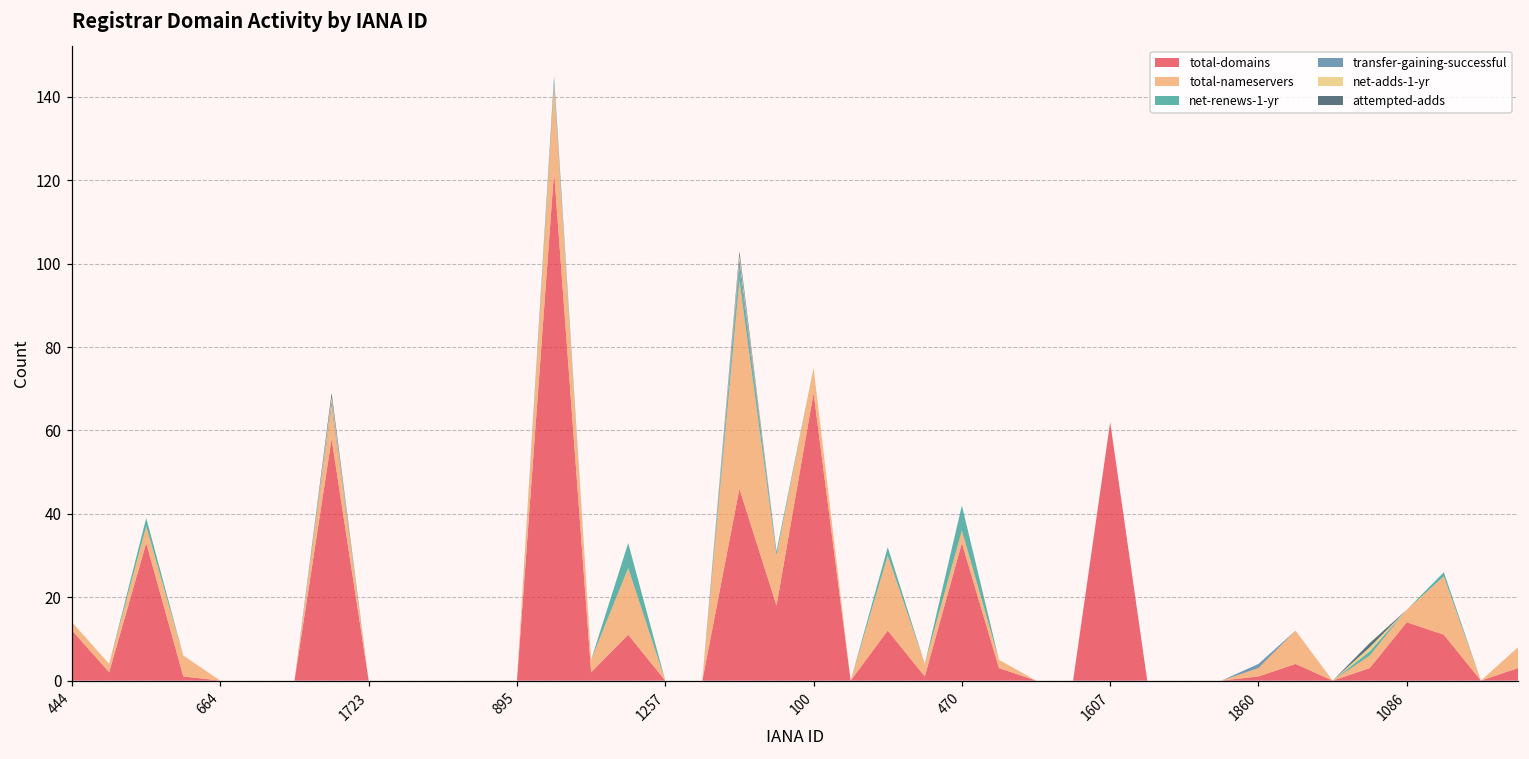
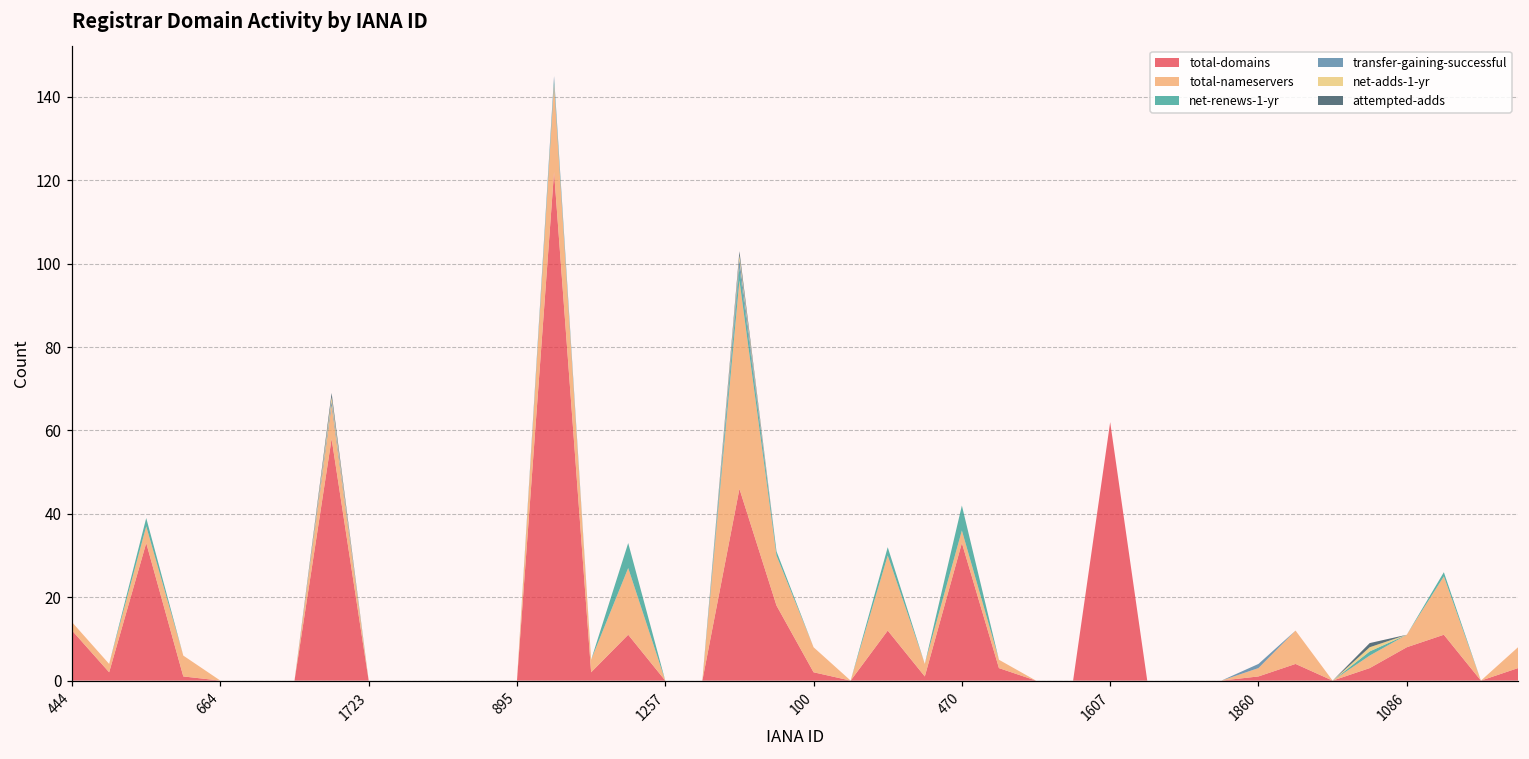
  {
    "total-domains": {
      "444": 12,
-     "100": 69,
+     "100": 2,
      "470": 33,
      "1860": 1,
-     "1086": 14
+     "1086": 8
    }
  }
